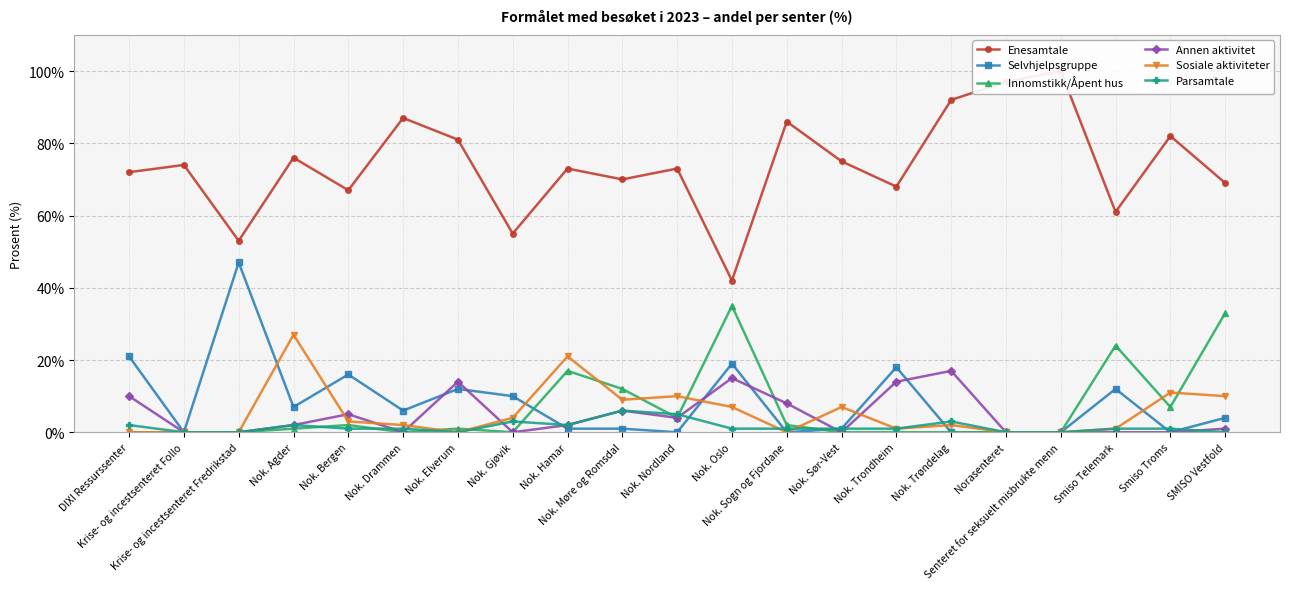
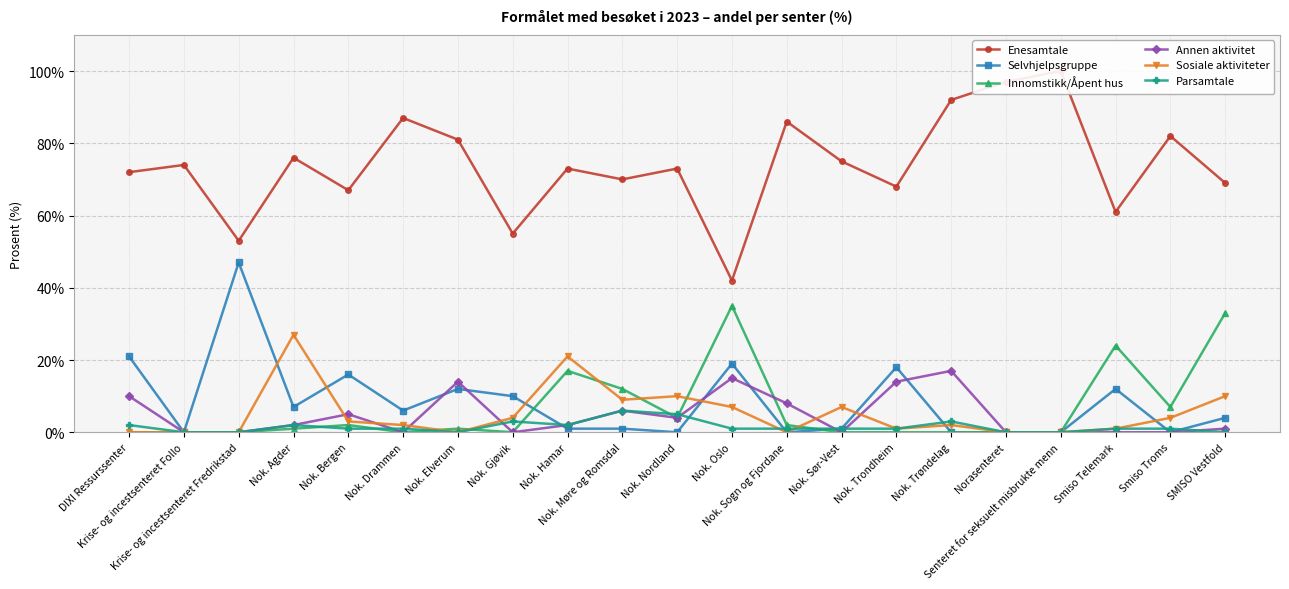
  {
    "Enesamtale": {
      "DIXI Ressurssenter": "72%",
      "Krise- og incestsenteret Follo": "74%",
      "Krise- og incestsenteret Fredrikstad": "53%",
      "Nok. Agder": "76%",
      "Nok. Bergen": "67%",
      "Nok. Drammen": "87%",
      "Nok. Elverum": "81%",
      "Nok. Gjøvik": "55%",
      "Nok. Hamar": "73%",
      "Nok. Møre og Romsdal": "70%",
      "Nok. Nordland": "73%",
      "Nok. Oslo": "42%",
      "Nok. Sogn og Fjordane": "86%",
      "Nok. Sør-Vest": "75%",
      "Nok. Trondheim": "68%",
      "Nok. Trøndelag": "92%",
      "Smiso Telemark": "61%",
      "Smiso Troms": "82%",
      "SMISO Vestfold": "69%"
    },
    "Selvhjelpsgruppe": {
      "DIXI Ressurssenter": "21%",
      "Krise- og incestsenteret Fredrikstad": "47%",
      "Nok. Agder": "7%",
      "Nok. Bergen": "16%",
      "Nok. Drammen": "6%",
      "Nok. Elverum": "12%",
      "Nok. Gjøvik": "10%",
      "Nok. Hamar": "1%",
      "Nok. Møre og Romsdal": "1%",
      "Nok. Nordland": "0%",
      "Nok. Oslo": "19%",
      "Nok. Trondheim": "18%",
      "Smiso Telemark": "12%",
      "SMISO Vestfold": "4%"
    },
    "Annen aktivitet": {
      "DIXI Ressurssenter": "10%",
      "Nok. Bergen": "5%",
      "Nok. Elverum": "14%",
      "Nok. Oslo": "15%",
      "Nok. Sogn og Fjordane": "8%",
      "Nok. Trondheim": "14%",
      "Nok. Trøndelag": "17%",
      "Smiso Telemark": "0%",
      "SMISO Vestfold": "1%"
    },
    "Sosiale aktiviteter": {
      "Nok. Agder": "27%",
      "Nok. Bergen": "3%",
      "Nok. Drammen": "2%",
      "Nok. Gjøvik": "4%",
      "Nok. Hamar": "21%",
      "Nok. Møre og Romsdal": "9%",
      "Nok. Nordland": "10%",
      "Nok. Oslo": "7%",
      "Nok. Sør-Vest": "7%",
      "Nok. Trøndelag": "2%",
-     "Smiso Troms": "11%",
+     "Smiso Troms": "4%",
      "SMISO Vestfold": "10%"
    }
  }
